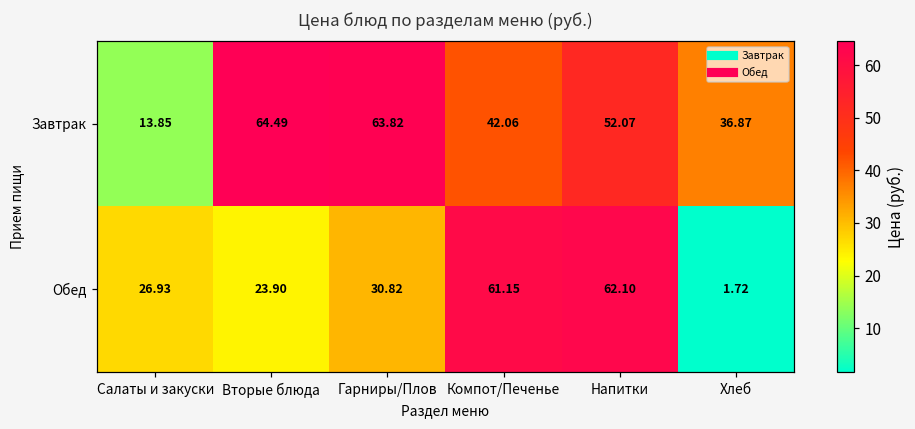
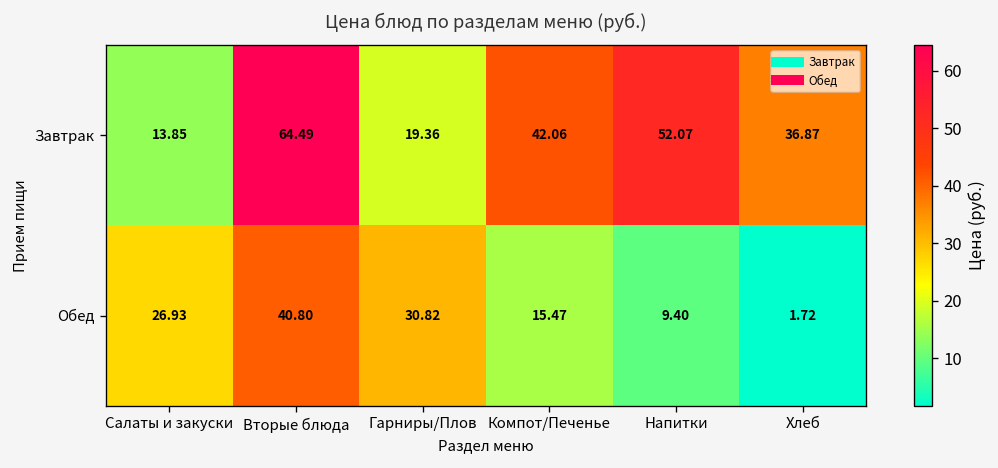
  {
    "Завтрак": {
      "Салаты и закуски": 13.85,
      "Вторые блюда": 64.49,
-     "Гарниры/Плов": 63.82,
+     "Гарниры/Плов": 19.36,
      "Компот/Печенье": 42.06,
      "Напитки": 52.07,
      "Хлеб": 36.87
    },
    "Обед": {
      "Салаты и закуски": 26.93,
-     "Вторые блюда": 23.90,
+     "Вторые блюда": 40.80,
      "Гарниры/Плов": 30.82,
-     "Компот/Печенье": 61.15,
-     "Напитки": 62.10,
+     "Компот/Печенье": 15.47,
+     "Напитки": 9.40,
      "Хлеб": 1.72
    }
  }
